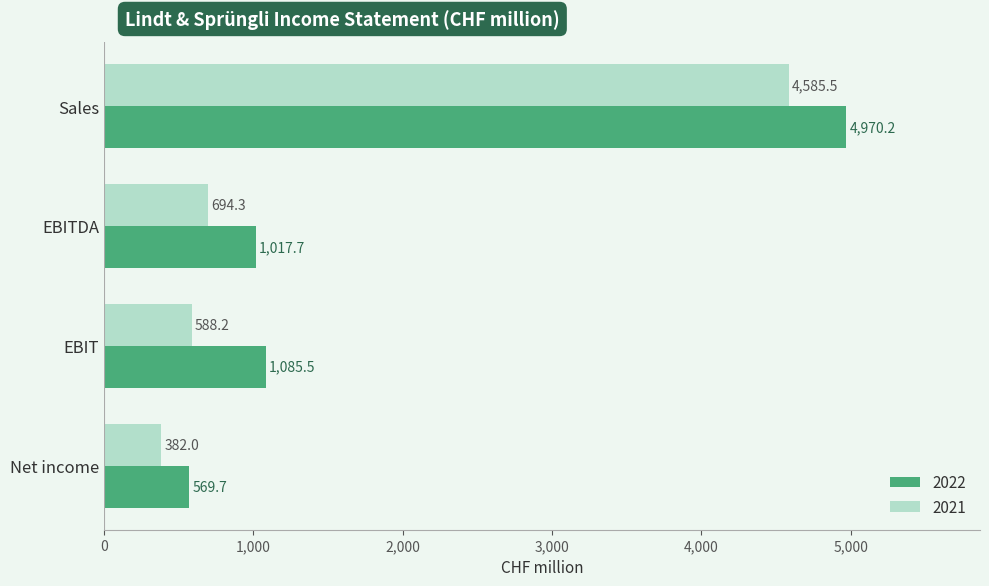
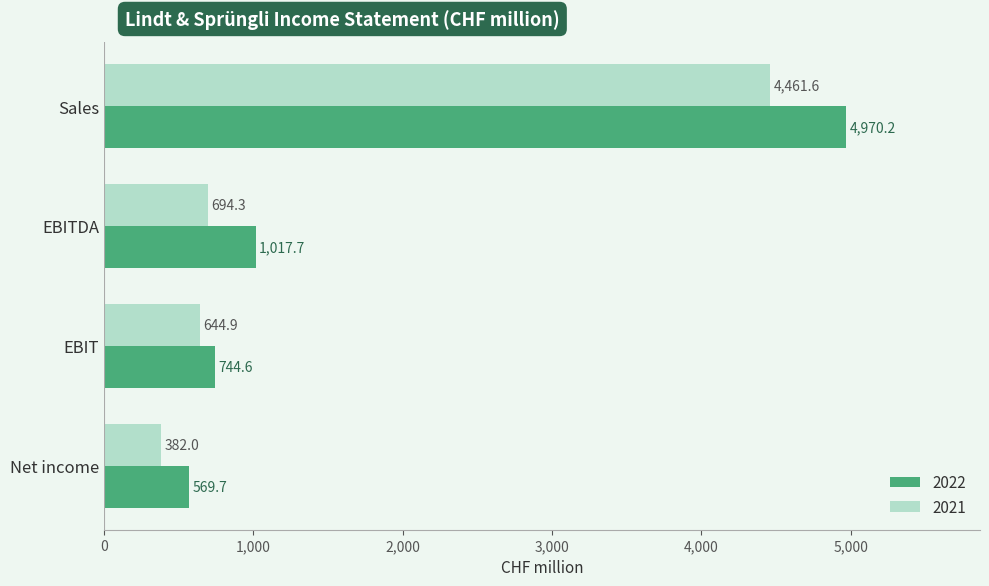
  {
    "2022": {
      "Sales": "4,970.2",
      "EBITDA": "1,017.7",
-     "EBIT": "1,085.5",
+     "EBIT": "744.6",
      "Net income": "569.7"
    },
    "2021": {
-     "Sales": "4,585.5",
+     "Sales": "4,461.6",
      "EBITDA": "694.3",
-     "EBIT": "588.2",
+     "EBIT": "644.9",
      "Net income": "382.0"
    }
  }
